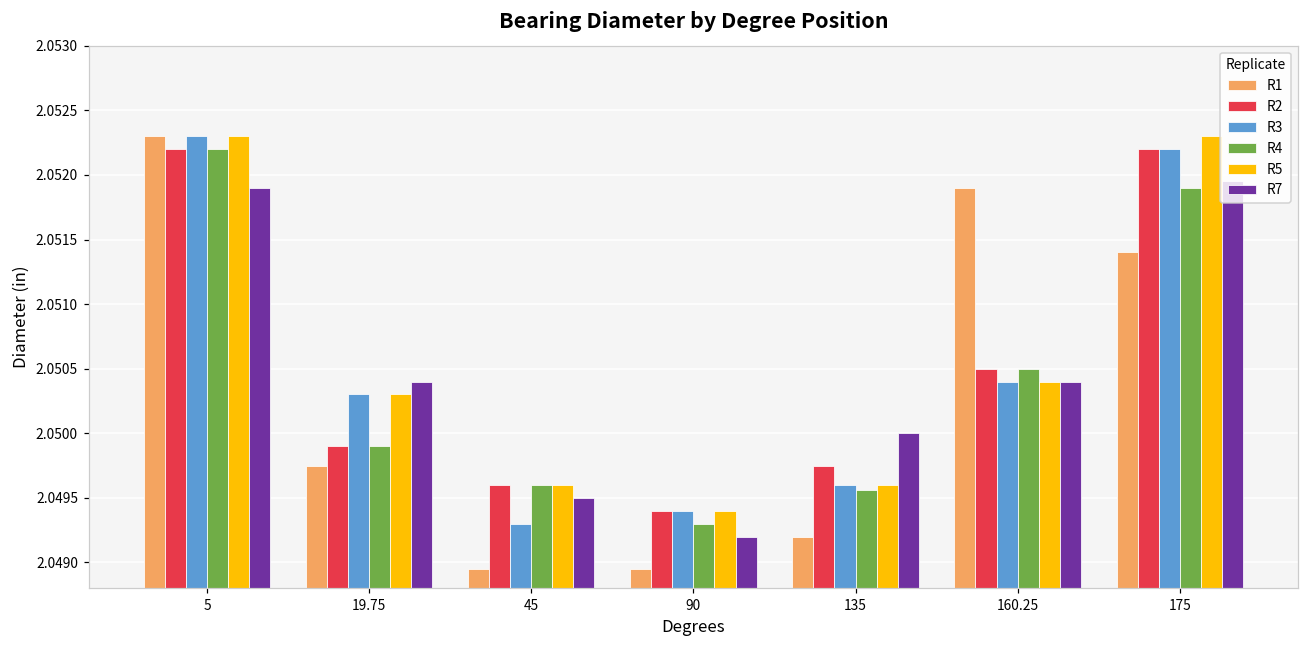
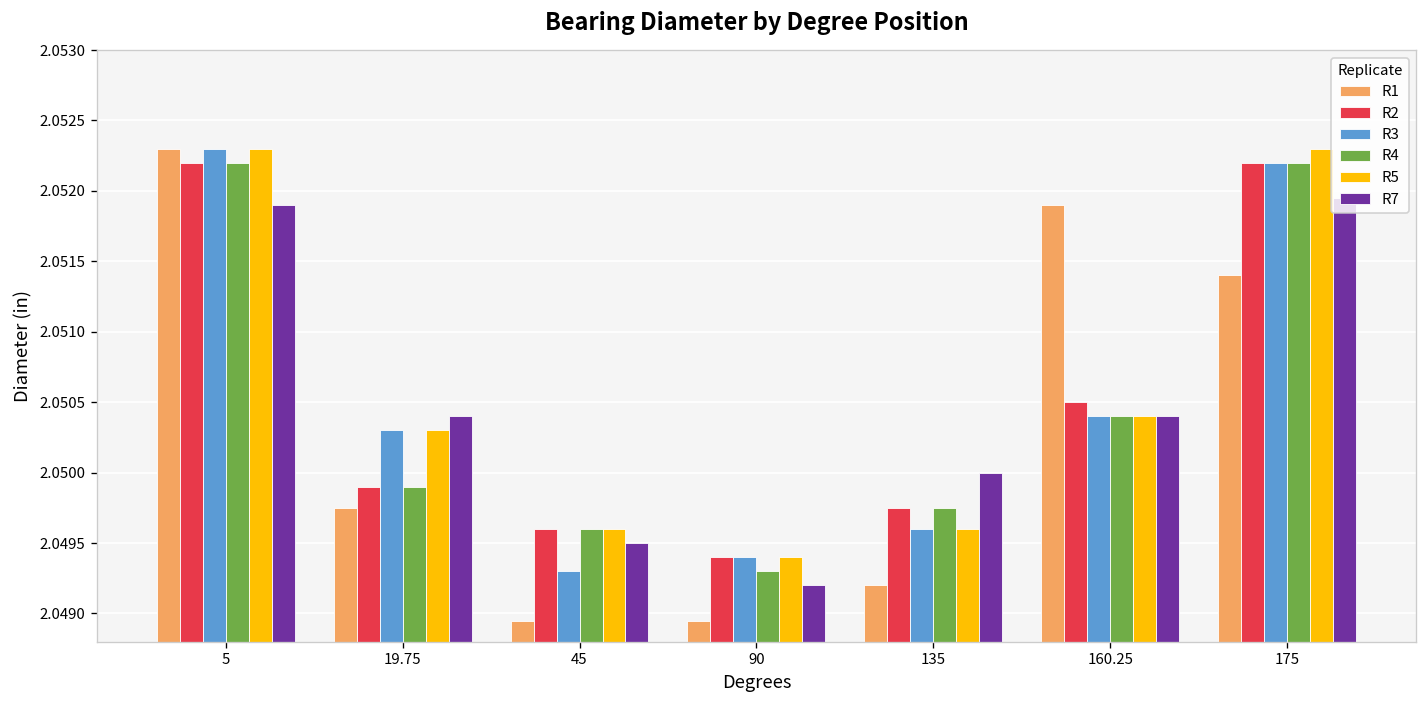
  {
    "R1": {
      "5": 2.05230,
      "19.75": 2.04975,
      "45": 2.04895,
      "90": 2.04895,
      "135": 2.04920,
      "160.25": 2.05190,
      "175": 2.05140
    },
    "R2": {
      "5": 2.05220,
      "19.75": 2.04990,
      "45": 2.04960,
      "90": 2.04940,
      "135": 2.04975,
      "160.25": 2.05050,
      "175": 2.05220
    },
    "R3": {
      "5": 2.05230,
      "19.75": 2.05030,
      "45": 2.04930,
      "90": 2.04940,
      "135": 2.04960,
      "160.25": 2.05040,
      "175": 2.05220
    },
    "R4": {
      "5": 2.05220,
      "19.75": 2.04990,
      "45": 2.04960,
      "90": 2.04930,
-     "135": 2.04956,
-     "160.25": 2.0505,
-     "175": 2.0519
+     "135": 2.04975,
+     "160.25": 2.0504,
+     "175": 2.0522
    },
    "R5": {
      "5": 2.05230,
      "19.75": 2.05030,
      "45": 2.04960,
      "90": 2.04940,
      "135": 2.04960,
      "160.25": 2.05040,
      "175": 2.05230
    },
    "R7": {
      "5": 2.05190,
      "19.75": 2.05040,
      "45": 2.04950,
      "90": 2.04920,
      "135": 2.05000,
      "160.25": 2.05040
    }
  }
